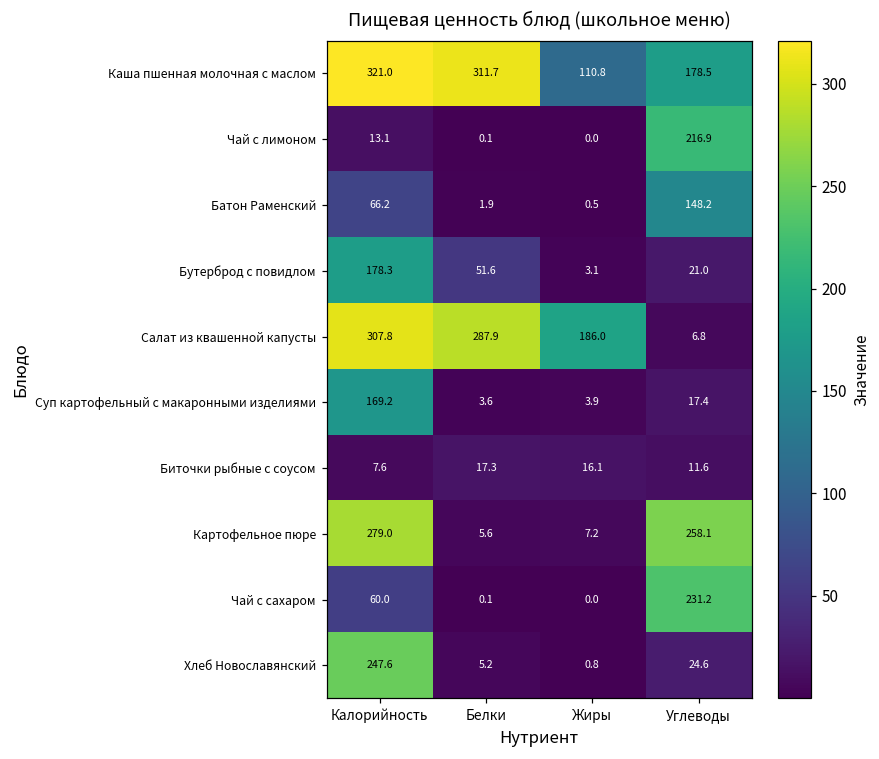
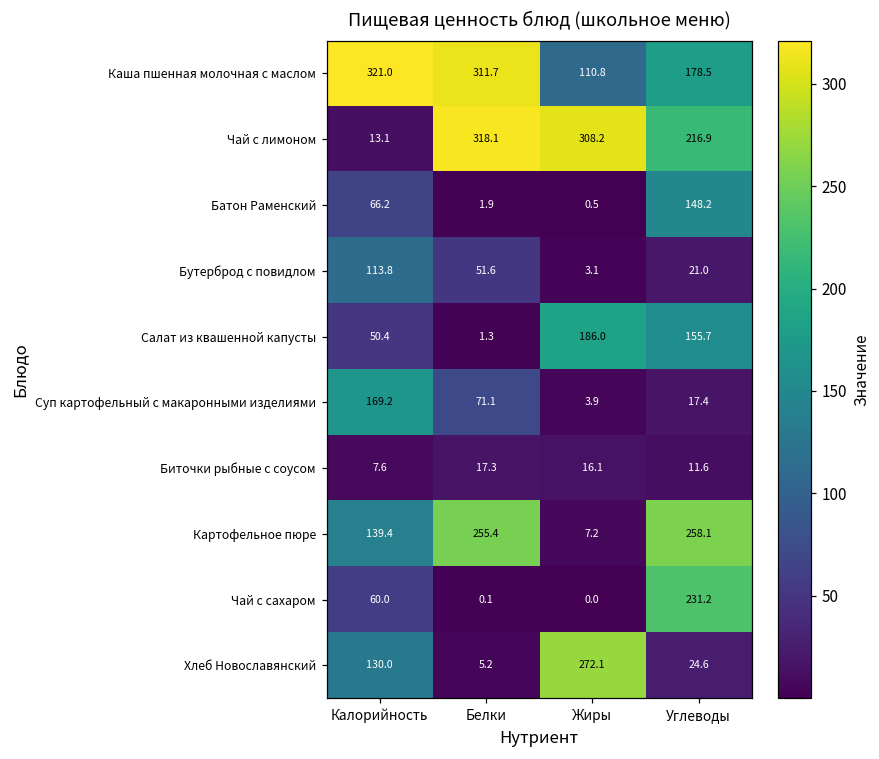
  {
    "Каша пшенная молочная с маслом": {
      "Калорийность": 321.0,
      "Белки": 311.7,
      "Жиры": 110.8,
      "Углеводы": 178.5
    },
    "Чай с лимоном": {
      "Калорийность": 13.1,
-     "Белки": 0.1,
-     "Жиры": 0.0,
+     "Белки": 318.1,
+     "Жиры": 308.2,
      "Углеводы": 216.9
    },
    "Батон Раменский": {
      "Калорийность": 66.2,
      "Белки": 1.9,
      "Жиры": 0.5,
      "Углеводы": 148.2
    },
    "Бутерброд с повидлом": {
-     "Калорийность": 178.3,
+     "Калорийность": 113.8,
      "Белки": 51.6,
      "Жиры": 3.1,
      "Углеводы": 21.0
    },
    "Салат из квашенной капусты": {
-     "Калорийность": 307.8,
-     "Белки": 287.9,
+     "Калорийность": 50.4,
+     "Белки": 1.3,
      "Жиры": 186.0,
-     "Углеводы": 6.8
+     "Углеводы": 155.7
    },
    "Суп картофельный с макаронными изделиями": {
      "Калорийность": 169.2,
-     "Белки": 3.6,
+     "Белки": 71.1,
      "Жиры": 3.9,
      "Углеводы": 17.4
    },
    "Биточки рыбные с соусом": {
      "Калорийность": 7.6,
      "Белки": 17.3,
      "Жиры": 16.1,
      "Углеводы": 11.6
    },
    "Картофельное пюре": {
-     "Калорийность": 279.0,
-     "Белки": 5.6,
+     "Калорийность": 139.4,
+     "Белки": 255.4,
      "Жиры": 7.2,
      "Углеводы": 258.1
    },
    "Чай с сахаром": {
      "Калорийность": 60.0,
      "Белки": 0.1,
      "Жиры": 0.0,
      "Углеводы": 231.2
    },
    "Хлеб Новославянский": {
-     "Калорийность": 247.6,
+     "Калорийность": 130.0,
      "Белки": 5.2,
-     "Жиры": 0.8,
+     "Жиры": 272.1,
      "Углеводы": 24.6
    }
  }
